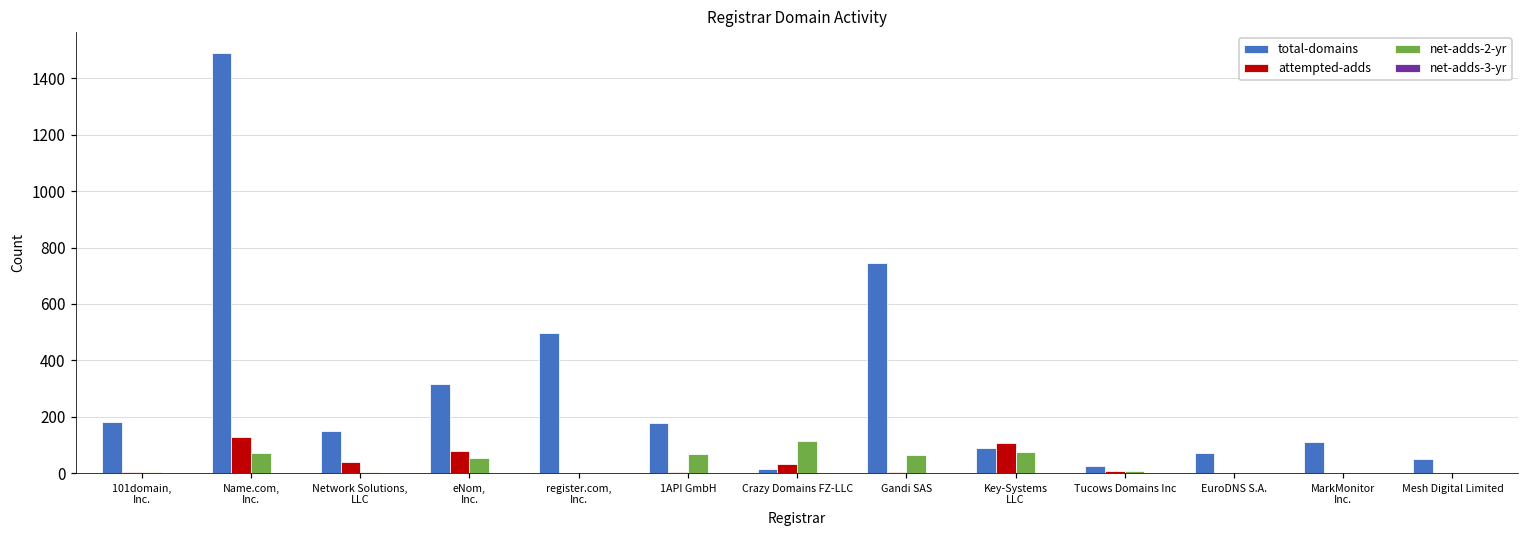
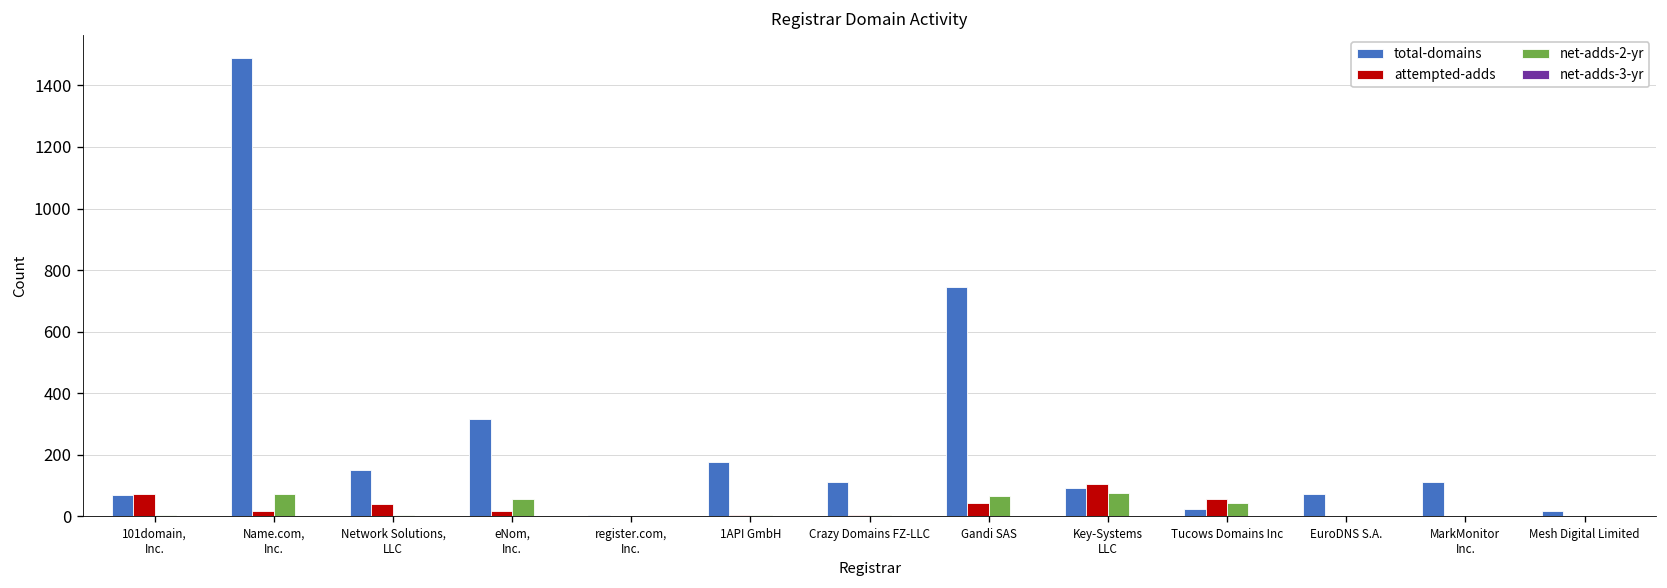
  {
    "total-domains": {
-     "101domain, Inc.": 180,
+     "101domain, Inc.": 70,
      "Name.com, Inc.": 1490,
      "Network Solutions, LLC": 150,
      "eNom, Inc.": 320,
-     "register.com, Inc.": 500,
+     "register.com, Inc.": 0,
      "1API GmbH": 180,
-     "Crazy Domains FZ-LLC": 20,
+     "Crazy Domains FZ-LLC": 110,
      "Gandi SAS": 750,
      "Key-Systems LLC": 90,
      "Tucows Domains Inc": 20,
      "EuroDNS S.A.": 70,
      "MarkMonitor Inc.": 110,
-     "Mesh Digital Limited": 50
+     "Mesh Digital Limited": 20
    },
    "attempted-adds": {
-     "101domain, Inc.": 0,
-     "Name.com, Inc.": 130,
+     "101domain, Inc.": 70,
+     "Name.com, Inc.": 20,
      "Network Solutions, LLC": 40,
-     "eNom, Inc.": 80,
+     "eNom, Inc.": 20,
      "register.com, Inc.": 0,
-     "Crazy Domains FZ-LLC": 30,
-     "Gandi SAS": 0,
+     "Crazy Domains FZ-LLC": 0,
+     "Gandi SAS": 40,
      "Key-Systems LLC": 110,
-     "Tucows Domains Inc": 10,
+     "Tucows Domains Inc": 60,
      "EuroDNS S.A.": 0,
      "MarkMonitor Inc.": 0,
      "Mesh Digital Limited": 0
    },
    "net-adds-2-yr": {
      "Name.com, Inc.": 70,
      "eNom, Inc.": 60,
      "register.com, Inc.": 0,
-     "1API GmbH": 70,
-     "Crazy Domains FZ-LLC": 120,
+     "1API GmbH": 0,
+     "Crazy Domains FZ-LLC": 0,
      "Gandi SAS": 60,
      "Key-Systems LLC": 70,
-     "Tucows Domains Inc": 10,
+     "Tucows Domains Inc": 40,
      "EuroDNS S.A.": 0,
      "MarkMonitor Inc.": 0,
      "Mesh Digital Limited": 0
    },
    "net-adds-3-yr": {
      "101domain, Inc.": 0,
      "Name.com, Inc.": 0,
      "Network Solutions, LLC": 0,
      "eNom, Inc.": 0,
      "register.com, Inc.": 0,
      "1API GmbH": 0,
      "Crazy Domains FZ-LLC": 0,
      "Gandi SAS": 0,
      "Key-Systems LLC": 0,
      "Tucows Domains Inc": 0,
      "EuroDNS S.A.": 0,
      "MarkMonitor Inc.": 0,
      "Mesh Digital Limited": 0
    }
  }
